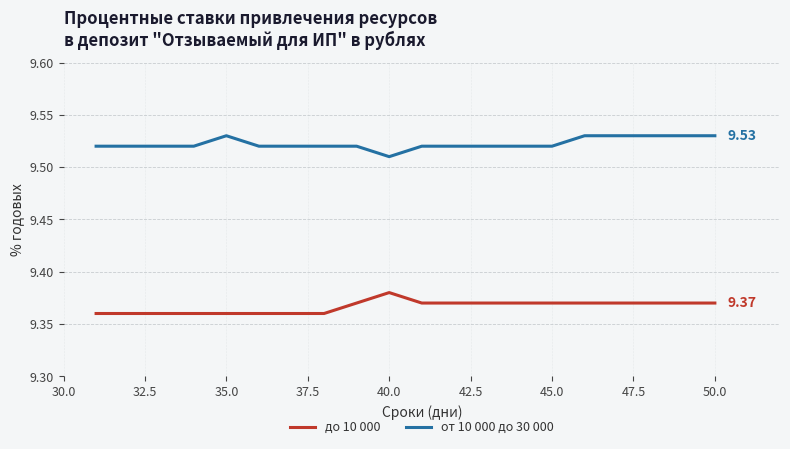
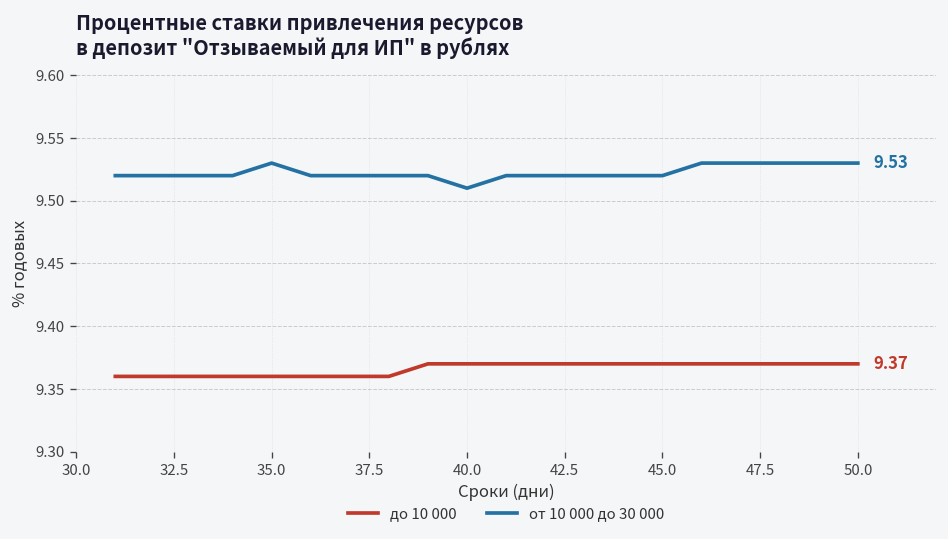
  {
    "до 10 000": {
      "35.0": 9.36,
-     "40.0": 9.38,
+     "40.0": 9.37,
      "45.0": 9.37
    },
    "от 10 000 до 30 000": {
      "50.0": 9.53
    }
  }
